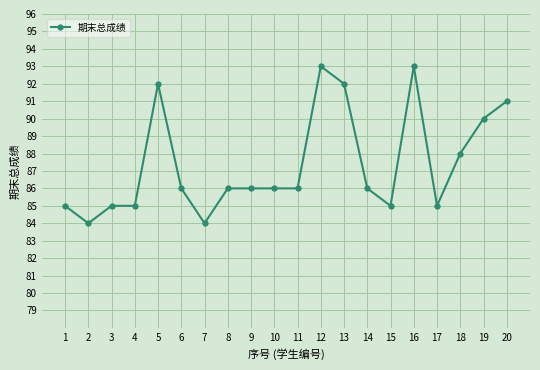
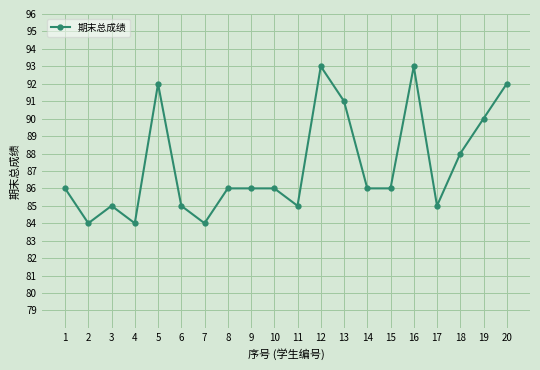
  {
-   "1": 85,
+   "1": 86,
    "2": 84,
    "3": 85,
-   "4": 85,
+   "4": 84,
    "5": 92,
-   "6": 86,
+   "6": 85,
    "7": 84,
    "8": 86,
    "9": 86,
    "10": 86,
-   "11": 86,
+   "11": 85,
    "12": 93,
-   "13": 92,
+   "13": 91,
    "14": 86,
-   "15": 85,
+   "15": 86,
    "16": 93,
    "17": 85,
    "18": 88,
    "19": 90,
-   "20": 91
+   "20": 92
  }
